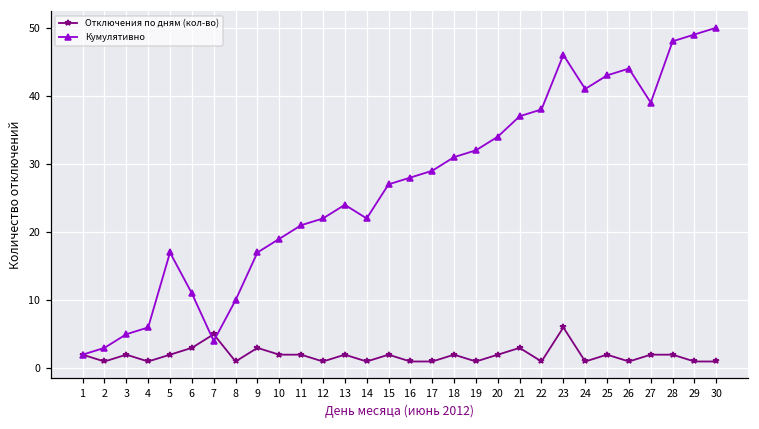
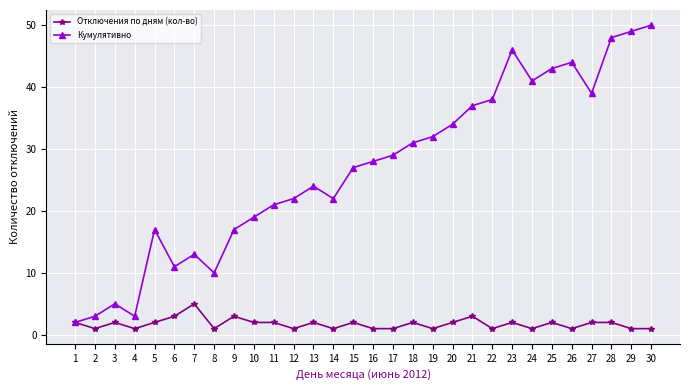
  {
    "Отключения по дням (кол-во)": {
      "2": 1,
      "3": 2,
      "4": 1,
      "5": 2,
      "6": 3,
      "7": 5,
      "8": 1,
      "9": 3,
      "10": 2,
      "11": 2,
      "12": 1,
      "13": 2,
      "14": 1,
      "15": 2,
      "16": 1,
      "17": 1,
      "18": 2,
      "19": 1,
      "20": 2,
      "21": 3,
      "22": 1,
-     "23": 6,
+     "23": 2,
      "24": 1,
      "25": 2,
      "26": 1,
      "27": 2,
      "28": 2,
      "29": 1,
      "30": 1
    },
    "Кумулятивно": {
      "2": 3,
      "3": 5,
-     "4": 6,
+     "4": 3,
      "5": 17,
      "6": 11,
-     "7": 4,
+     "7": 13,
      "8": 10,
      "9": 17,
      "10": 19,
      "11": 21,
      "12": 22,
      "13": 24,
      "14": 22,
      "15": 27,
      "16": 28,
      "17": 29,
      "18": 31,
      "19": 32,
      "20": 34,
      "21": 37,
      "22": 38,
      "23": 46,
      "24": 41,
      "25": 43,
      "26": 44,
      "27": 39,
      "28": 48,
      "29": 49,
      "30": 50
    }
  }
